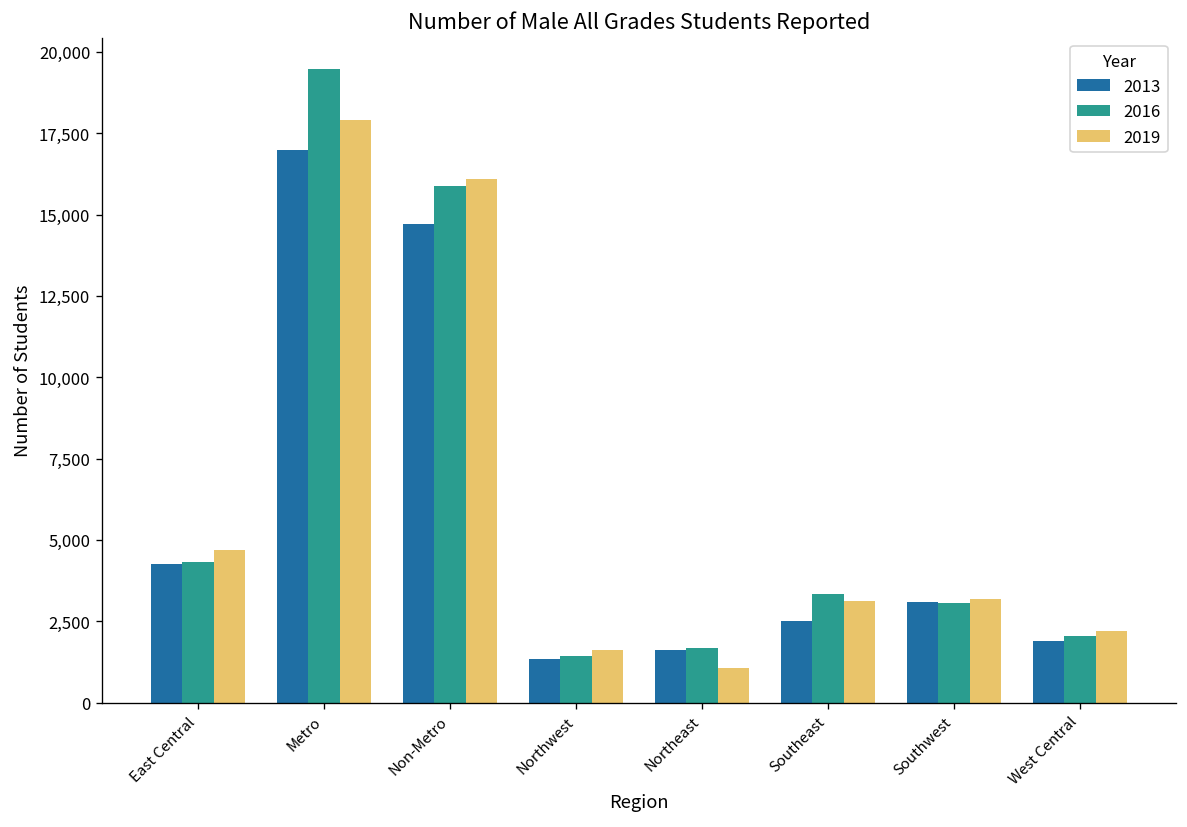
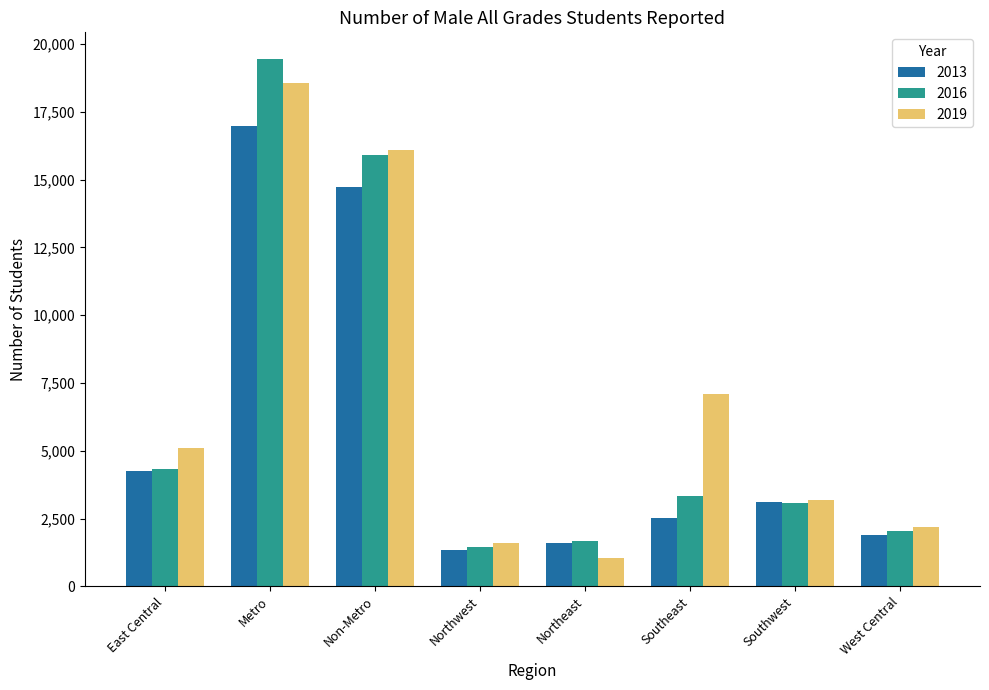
  {
    "2019": {
-     "East Central": "4,700",
-     "Metro": "17,900",
+     "East Central": "5,100",
+     "Metro": "18,600",
      "Non-Metro": "16,100",
      "Northwest": "1,600",
      "Northeast": "1,100",
-     "Southeast": "3,100",
+     "Southeast": "7,100",
      "Southwest": "3,200",
      "West Central": "2,200"
    }
  }
